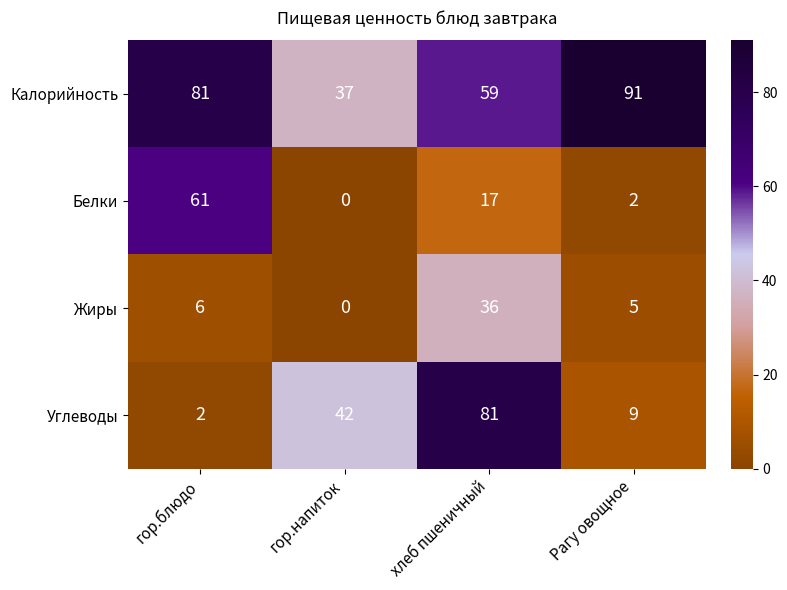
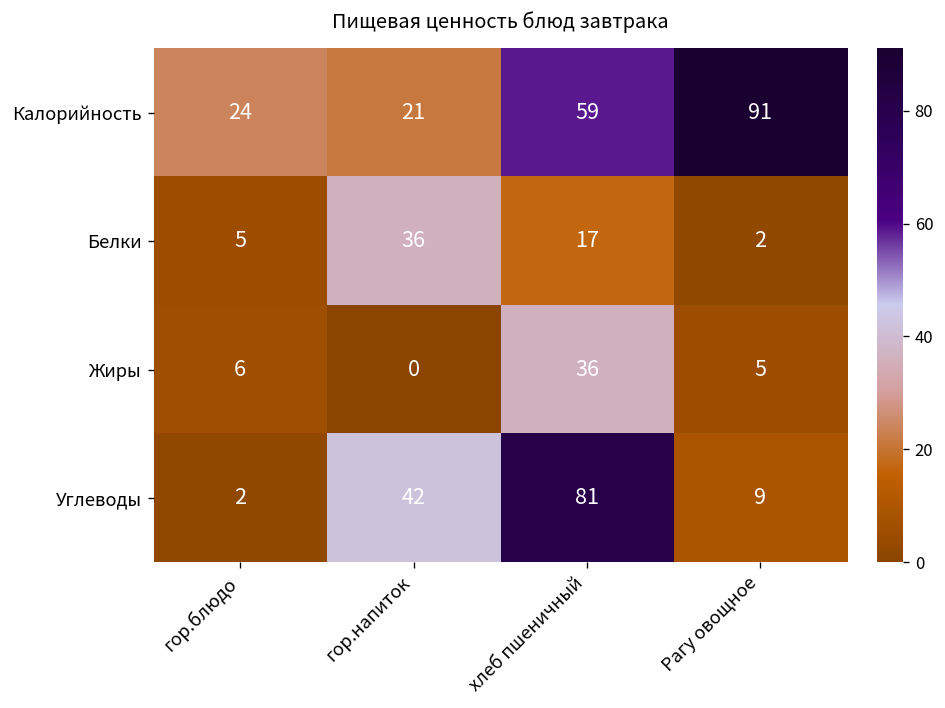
  {
    "Калорийность": {
-     "гор.блюдо": 81,
-     "гор.напиток": 37,
+     "гор.блюдо": 24,
+     "гор.напиток": 21,
      "хлеб пшеничный": 59,
      "Рагу овощное": 91
    },
    "Белки": {
-     "гор.блюдо": 61,
-     "гор.напиток": 0,
+     "гор.блюдо": 5,
+     "гор.напиток": 36,
      "хлеб пшеничный": 17,
      "Рагу овощное": 2
    },
    "Жиры": {
      "гор.блюдо": 6,
      "гор.напиток": 0,
      "хлеб пшеничный": 36,
      "Рагу овощное": 5
    },
    "Углеводы": {
      "гор.блюдо": 2,
      "гор.напиток": 42,
      "хлеб пшеничный": 81,
      "Рагу овощное": 9
    }
  }
